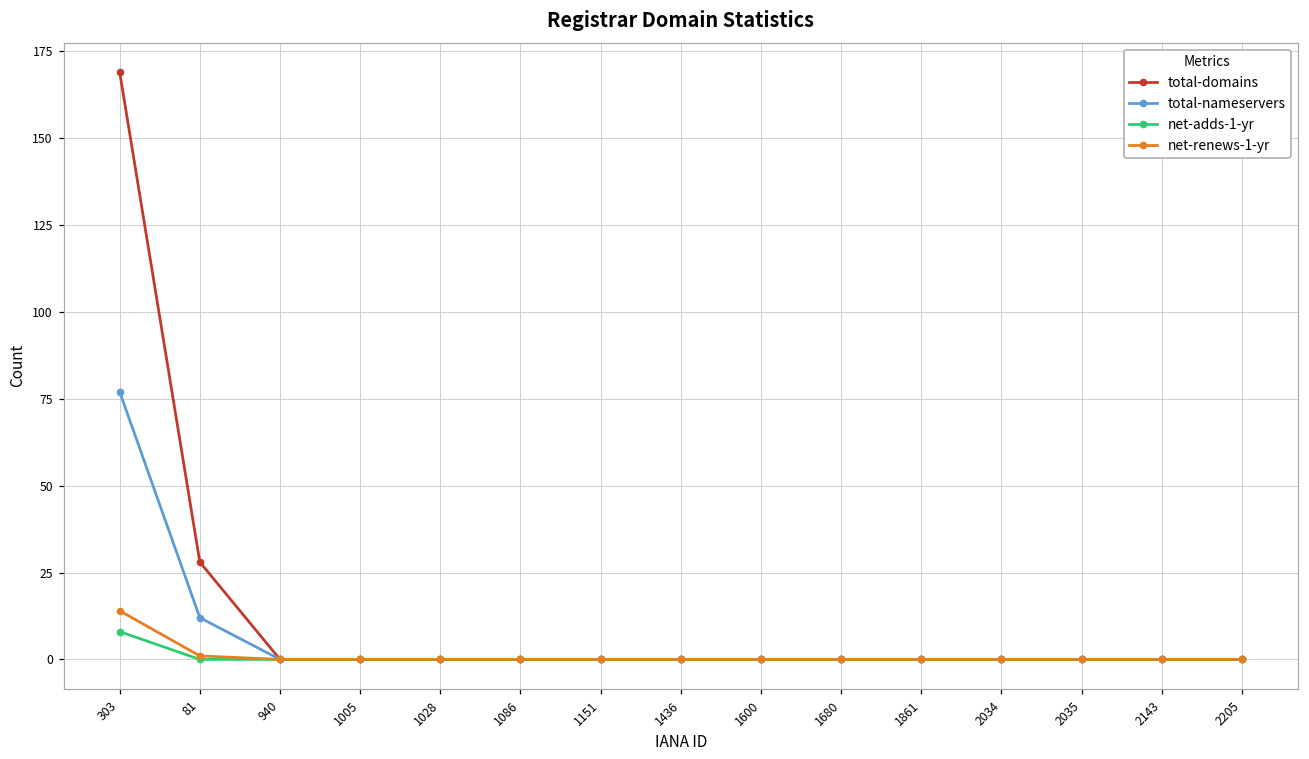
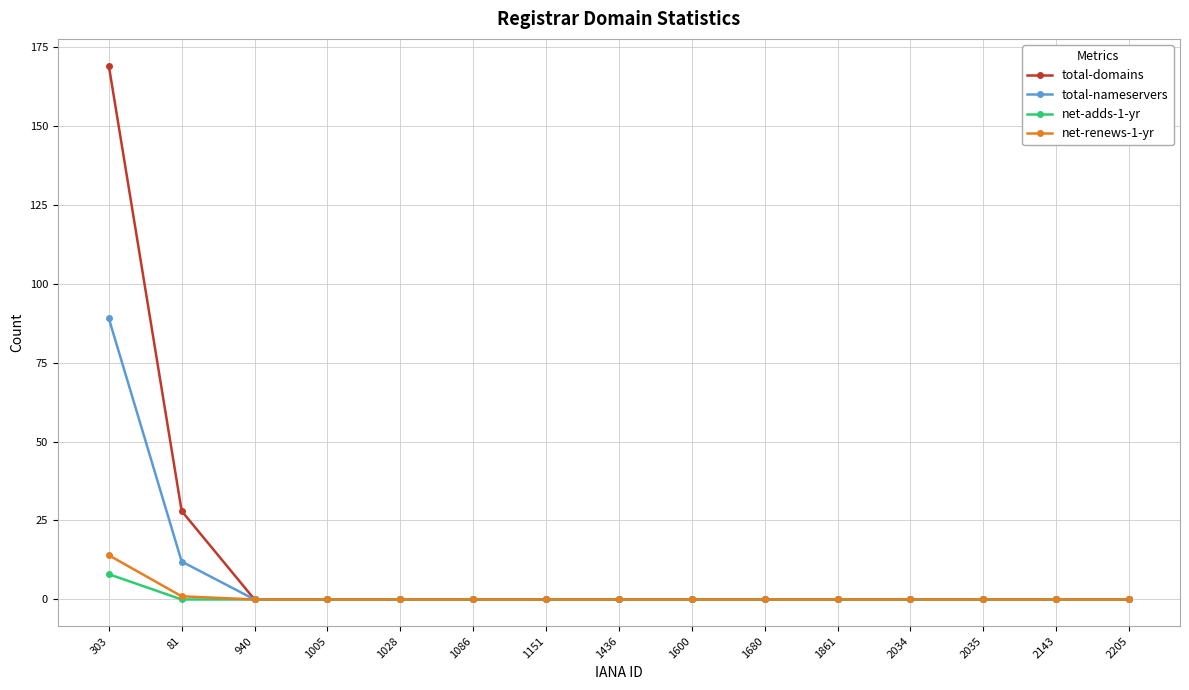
  {
    "total-domains": {
      "303": 169,
      "81": 28
    },
    "total-nameservers": {
-     "303": 77,
+     "303": 89,
      "81": 12
    },
    "net-adds-1-yr": {
      "303": 8,
      "81": 0
    },
    "net-renews-1-yr": {
      "303": 14,
      "81": 1
    }
  }
